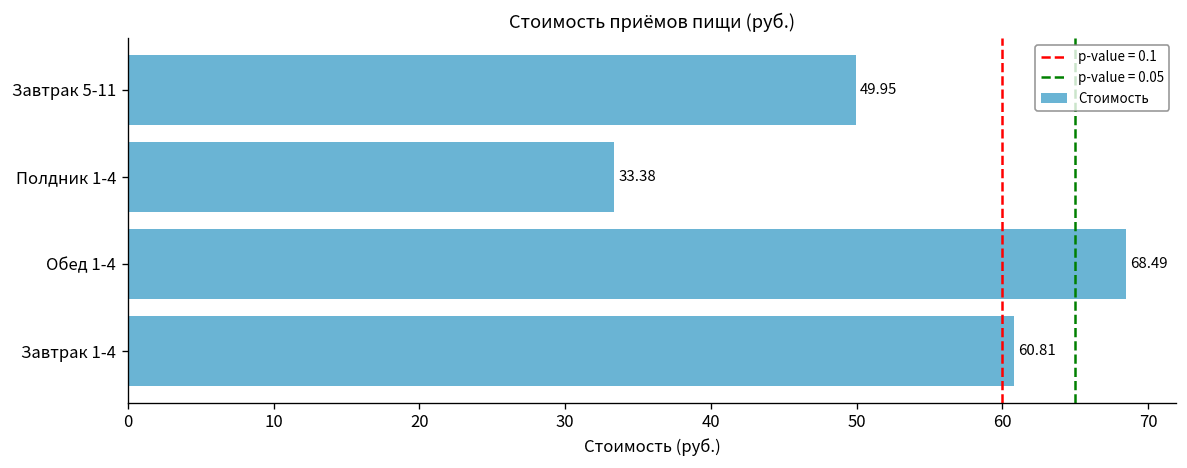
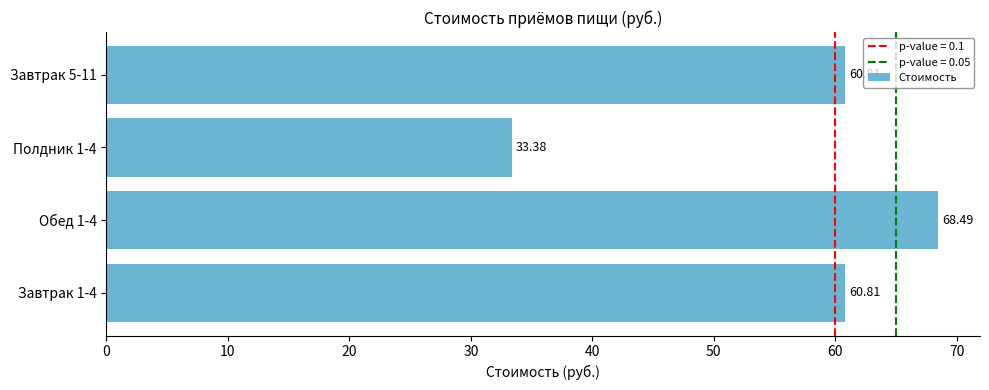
  {
-   "Завтрак 5-11": 50.0
+   "Завтрак 5-11": 60.8
  }
